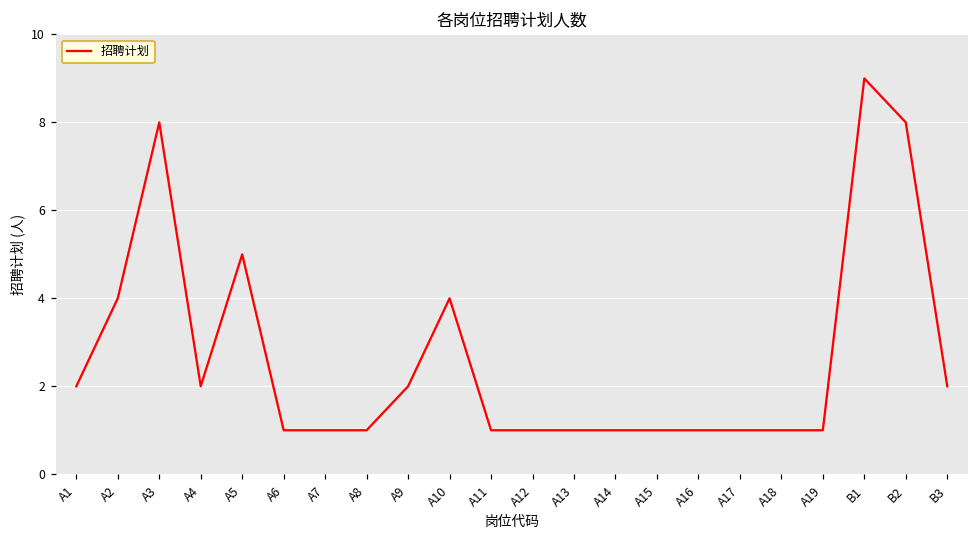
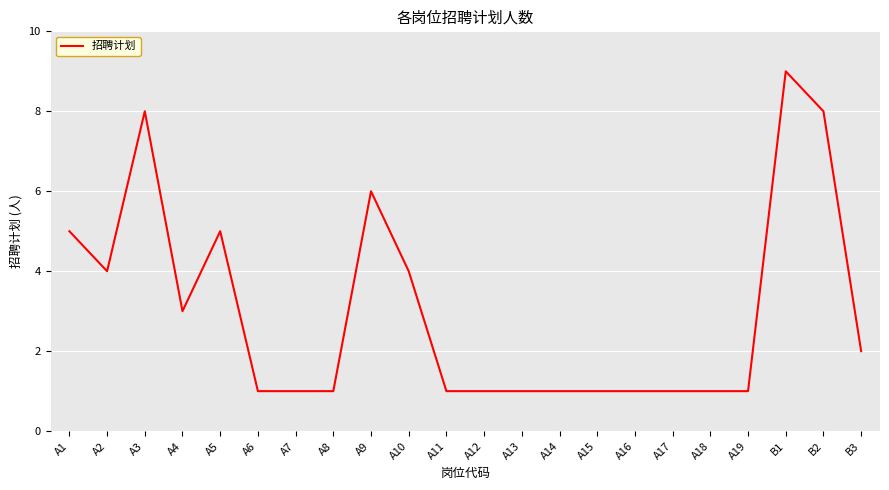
  {
-   "A1": 2,
+   "A1": 5,
    "A2": 4,
    "A3": 8,
-   "A4": 2,
+   "A4": 3,
    "A5": 5,
    "A6": 1,
    "A7": 1,
    "A8": 1,
-   "A9": 2,
+   "A9": 6,
    "A10": 4,
    "A11": 1,
    "A12": 1,
    "A13": 1,
    "A14": 1,
    "A15": 1,
    "A16": 1,
    "A17": 1,
    "A18": 1,
    "A19": 1,
    "B1": 9,
    "B2": 8,
    "B3": 2
  }
